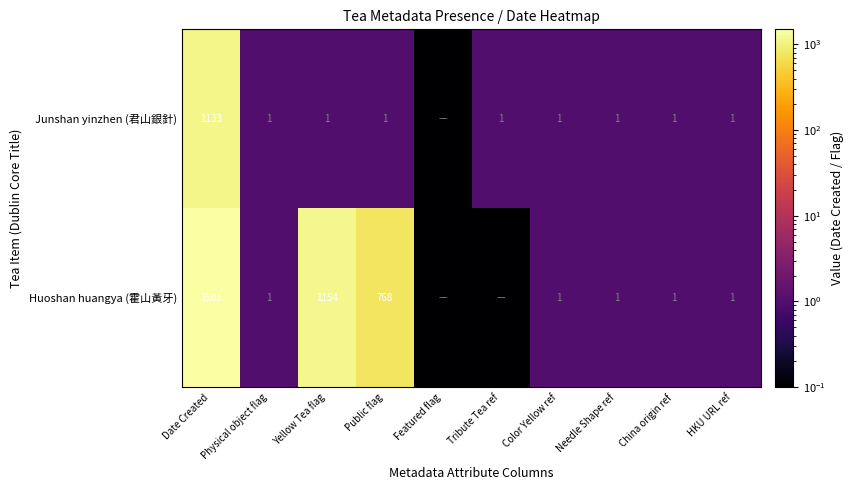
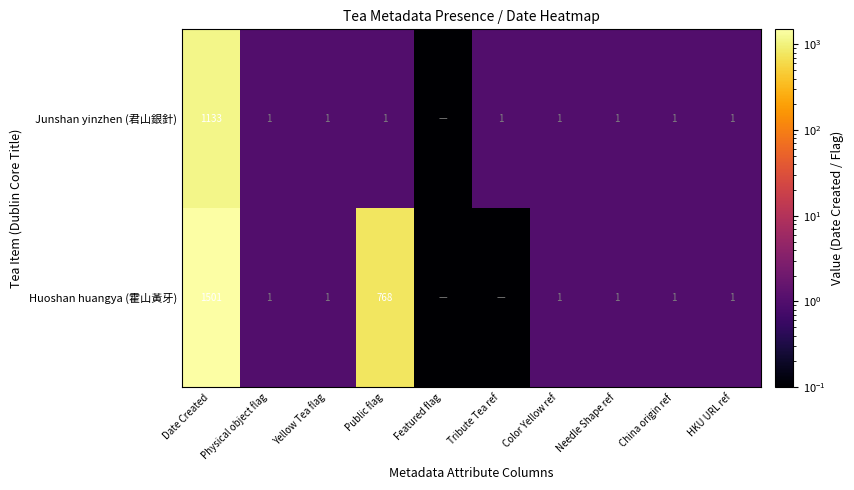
  {
    "Junshan yinzhen (君山銀針)": {
      "Date Created": 1133,
      "Physical object flag": 1,
      "Yellow Tea flag": 1,
      "Public flag": 1,
      "Tribute Tea ref": 1,
      "Color Yellow ref": 1,
      "Needle Shape ref": 1,
      "China origin ref": 1,
      "HKU URL ref": 1
    },
    "Huoshan huangya (霍山黃牙)": {
      "Date Created": 1501,
      "Physical object flag": 1,
-     "Yellow Tea flag": 1154,
+     "Yellow Tea flag": 1,
      "Public flag": 768,
      "Color Yellow ref": 1,
      "Needle Shape ref": 1,
      "China origin ref": 1,
      "HKU URL ref": 1
    }
  }
